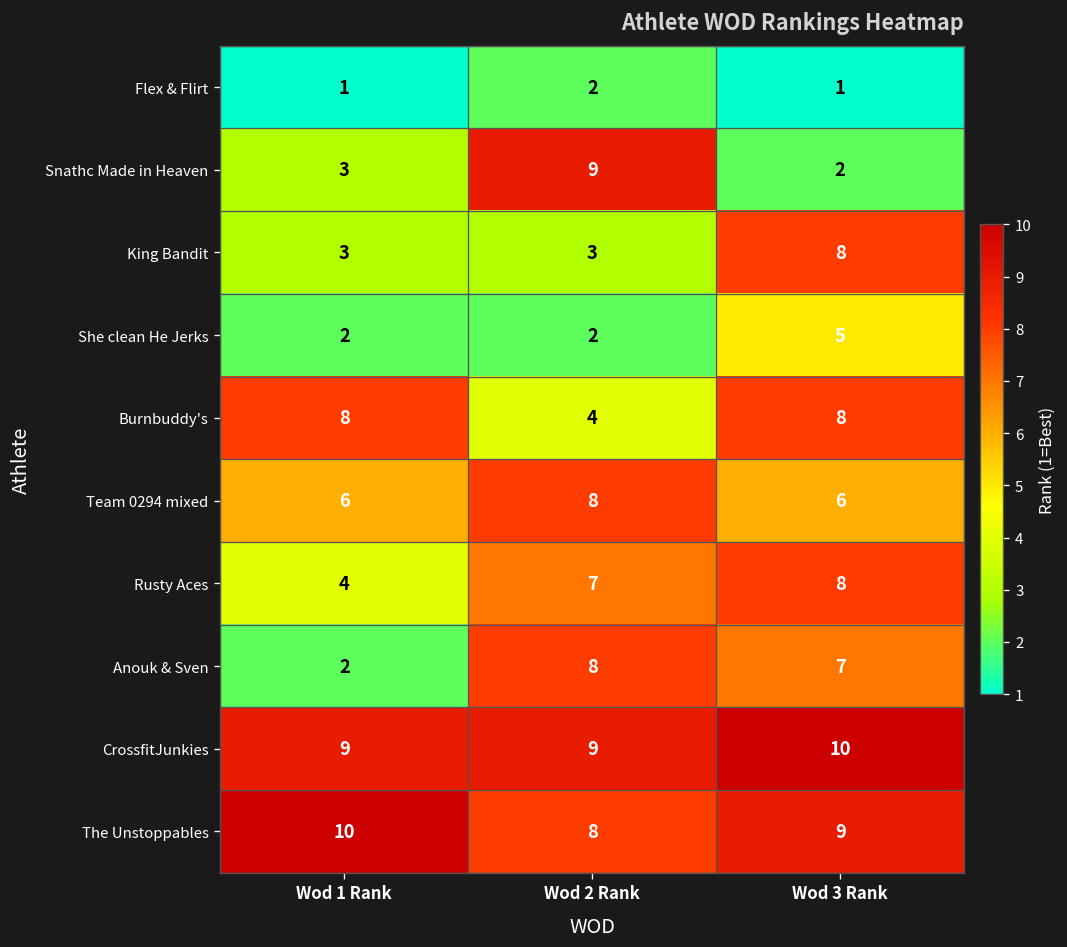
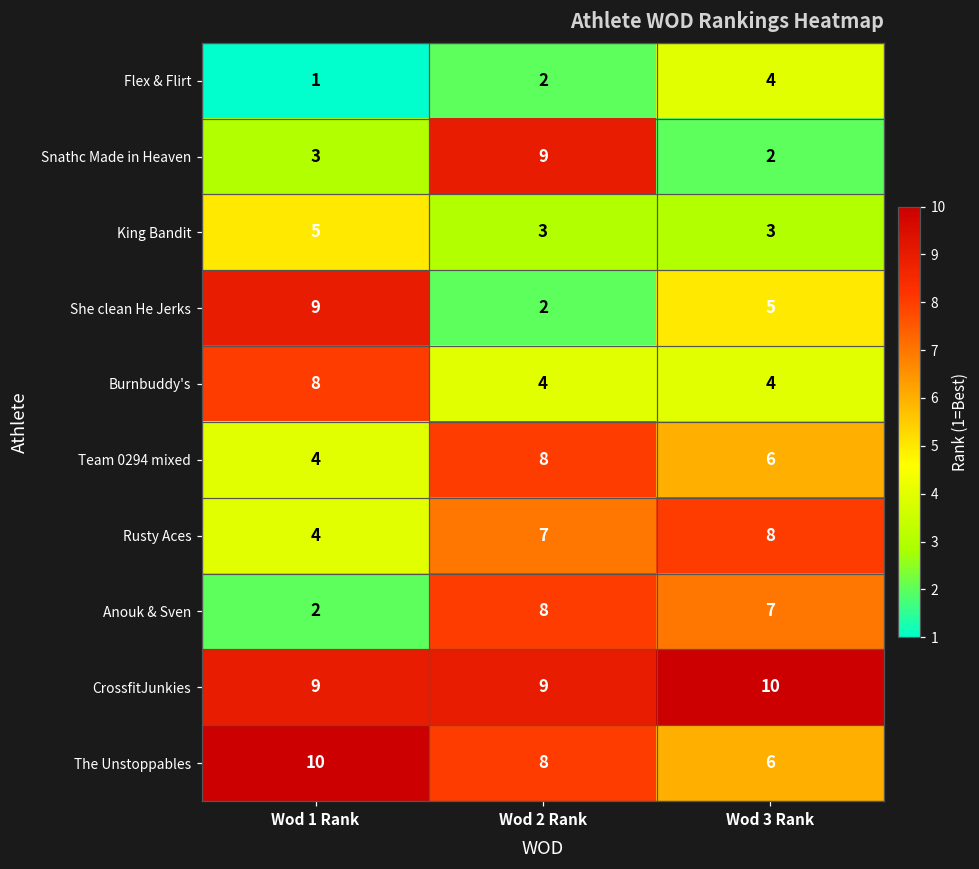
  {
    "Flex & Flirt": {
      "Wod 1 Rank": 1,
      "Wod 2 Rank": 2,
-     "Wod 3 Rank": 1
+     "Wod 3 Rank": 4
    },
    "Snathc Made in Heaven": {
      "Wod 1 Rank": 3,
      "Wod 2 Rank": 9,
      "Wod 3 Rank": 2
    },
    "King Bandit": {
-     "Wod 1 Rank": 3,
+     "Wod 1 Rank": 5,
      "Wod 2 Rank": 3,
-     "Wod 3 Rank": 8
+     "Wod 3 Rank": 3
    },
    "She clean He Jerks": {
-     "Wod 1 Rank": 2,
+     "Wod 1 Rank": 9,
      "Wod 2 Rank": 2,
      "Wod 3 Rank": 5
    },
    "Burnbuddy's": {
      "Wod 1 Rank": 8,
      "Wod 2 Rank": 4,
-     "Wod 3 Rank": 8
+     "Wod 3 Rank": 4
    },
    "Team 0294 mixed": {
-     "Wod 1 Rank": 6,
+     "Wod 1 Rank": 4,
      "Wod 2 Rank": 8,
      "Wod 3 Rank": 6
    },
    "Rusty Aces": {
      "Wod 1 Rank": 4,
      "Wod 2 Rank": 7,
      "Wod 3 Rank": 8
    },
    "Anouk & Sven": {
      "Wod 1 Rank": 2,
      "Wod 2 Rank": 8,
      "Wod 3 Rank": 7
    },
    "CrossfitJunkies": {
      "Wod 1 Rank": 9,
      "Wod 2 Rank": 9,
      "Wod 3 Rank": 10
    },
    "The Unstoppables": {
      "Wod 1 Rank": 10,
      "Wod 2 Rank": 8,
-     "Wod 3 Rank": 9
+     "Wod 3 Rank": 6
    }
  }
